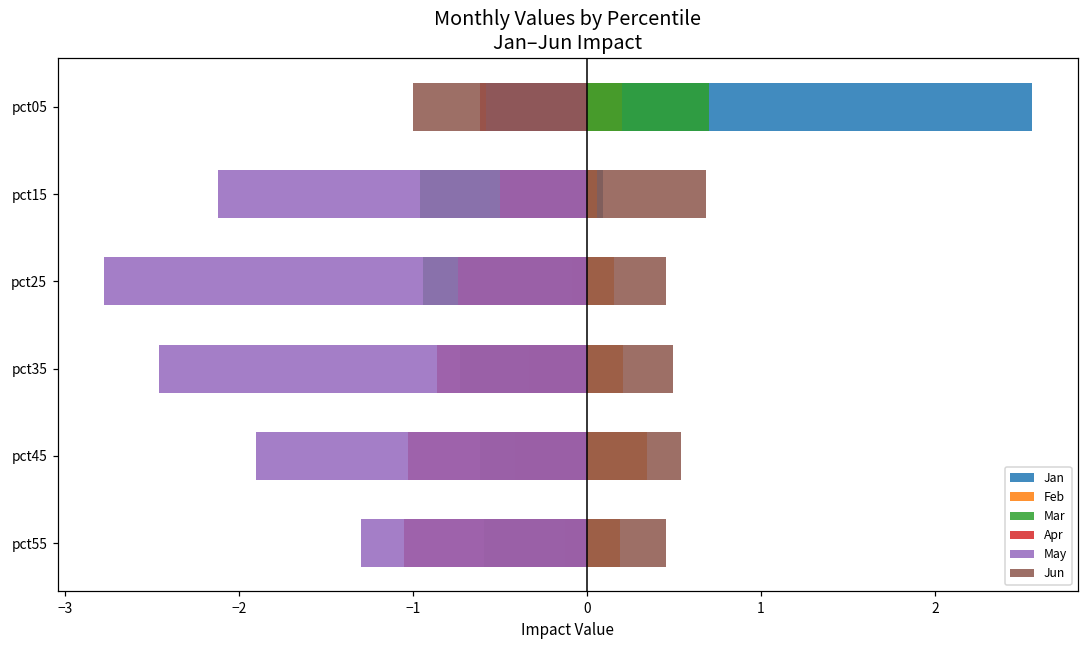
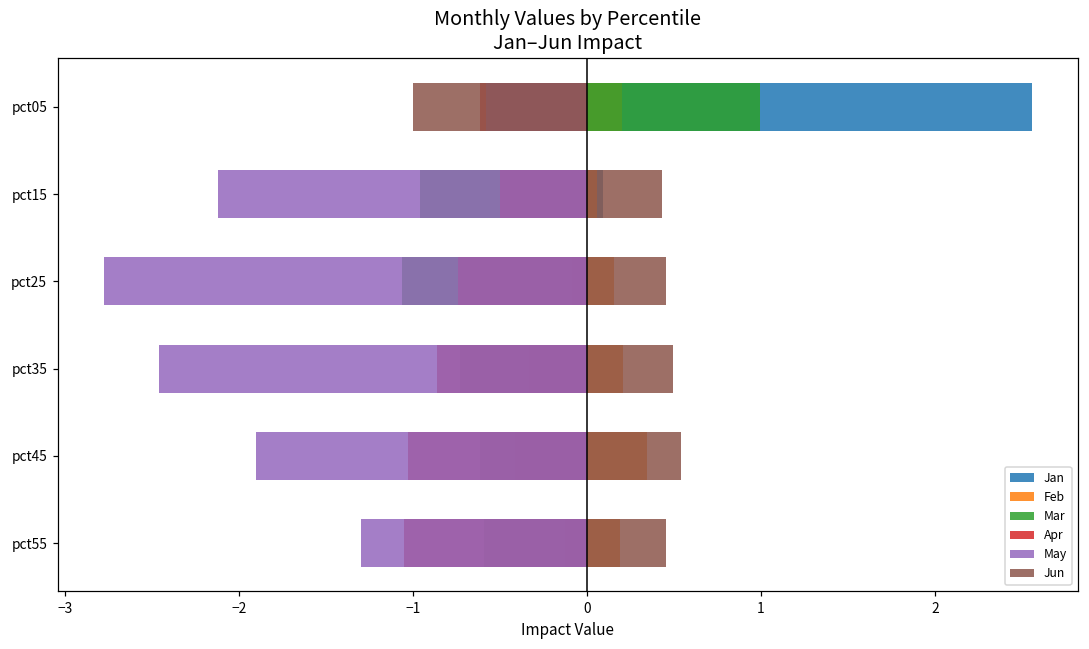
  {
    "Jan": {
      "pct05": 2.55
    },
    "Mar": {
-     "pct05": 0.70,
-     "pct25": -0.94
+     "pct05": 1.00,
+     "pct25": -1.06
    },
    "May": {
      "pct15": -2.12,
      "pct25": -2.77,
      "pct35": -2.46,
      "pct45": -1.90,
      "pct55": -1.30
    },
    "Jun": {
      "pct05": -1.00,
-     "pct15": 0.68,
+     "pct15": 0.43,
      "pct25": 0.46,
      "pct35": 0.49,
      "pct45": 0.54,
      "pct55": 0.46
    }
  }
